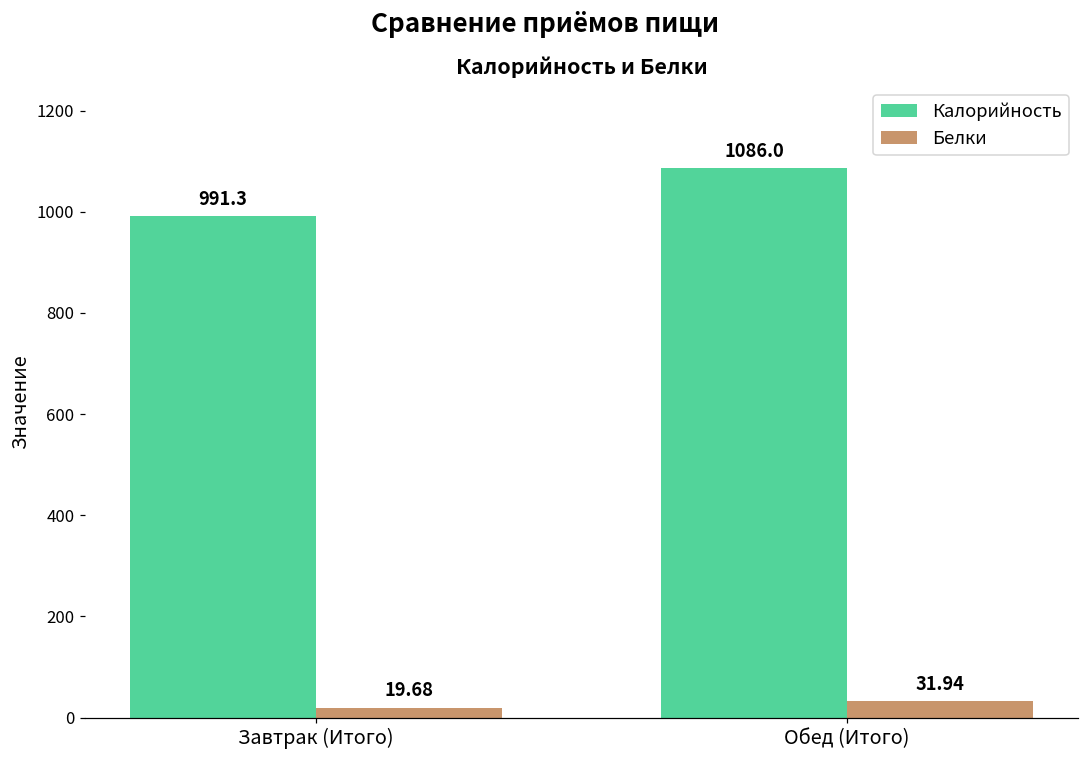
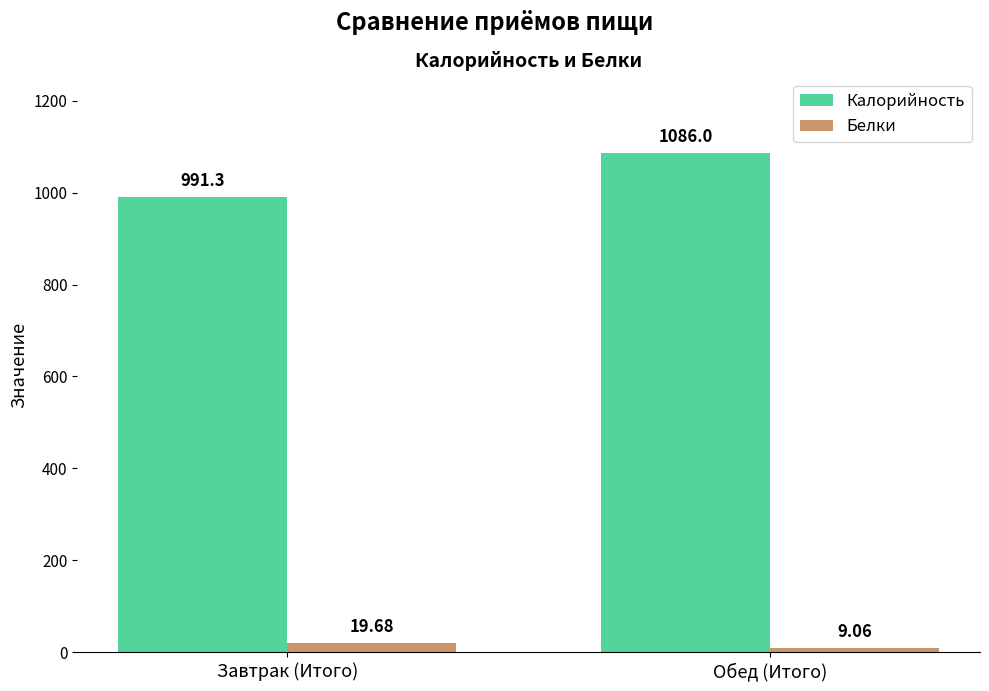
  {
    "Калорийность": {
      "Завтрак (Итого)": 991.3,
      "Обед (Итого)": 1086.0
    },
    "Белки": {
      "Завтрак (Итого)": 19.68,
-     "Обед (Итого)": 31.94
+     "Обед (Итого)": 9.06
    }
  }
